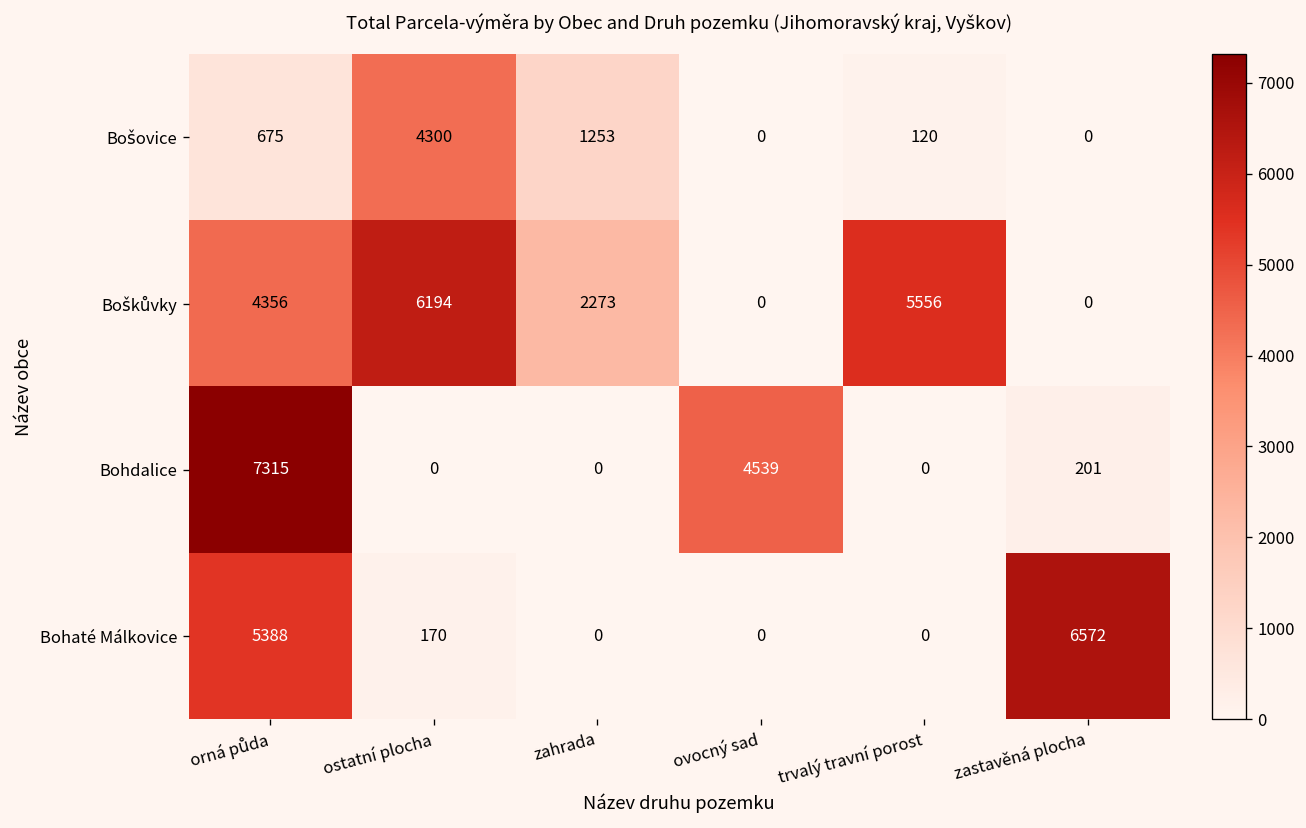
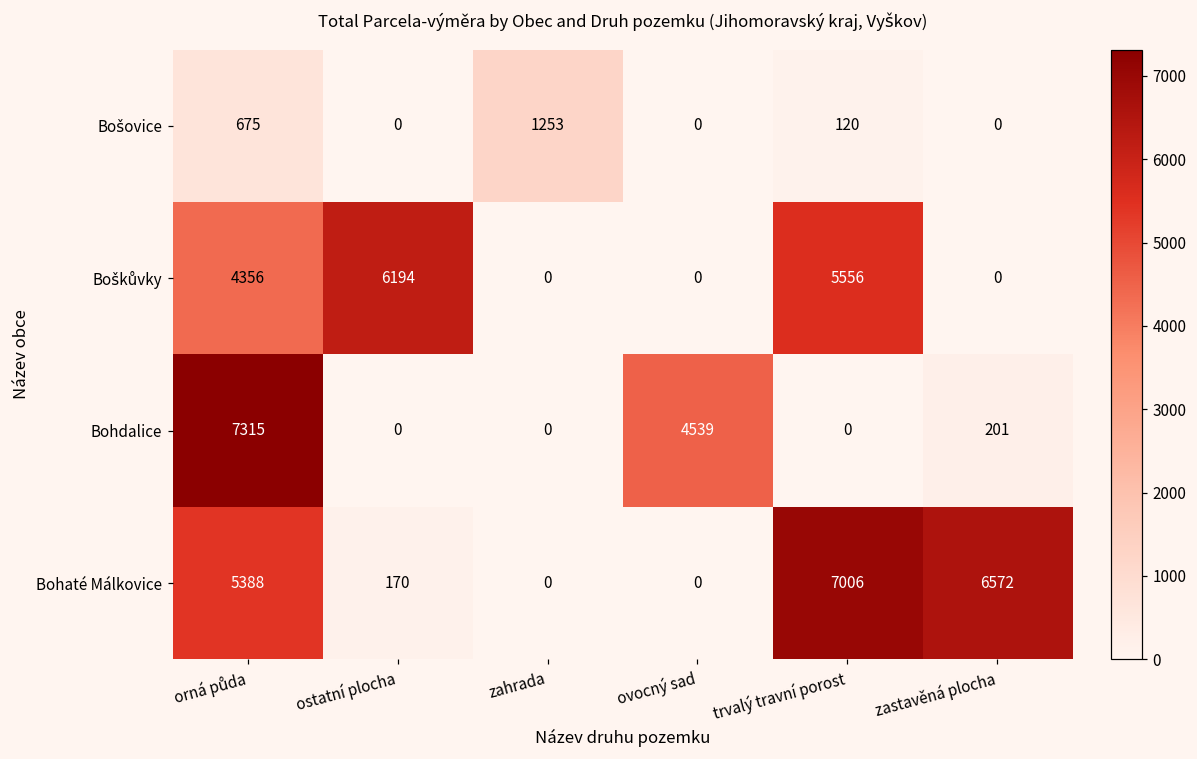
  {
    "Bošovice": {
      "orná půda": 675,
-     "ostatní plocha": 4300,
+     "ostatní plocha": 0,
      "zahrada": 1253,
      "ovocný sad": 0,
      "trvalý travní porost": 120,
      "zastavěná plocha": 0
    },
    "Boškůvky": {
      "orná půda": 4356,
      "ostatní plocha": 6194,
-     "zahrada": 2273,
+     "zahrada": 0,
      "ovocný sad": 0,
      "trvalý travní porost": 5556,
      "zastavěná plocha": 0
    },
    "Bohdalice": {
      "orná půda": 7315,
      "ostatní plocha": 0,
      "zahrada": 0,
      "ovocný sad": 4539,
      "trvalý travní porost": 0,
      "zastavěná plocha": 201
    },
    "Bohaté Málkovice": {
      "orná půda": 5388,
      "ostatní plocha": 170,
      "zahrada": 0,
      "ovocný sad": 0,
-     "trvalý travní porost": 0,
+     "trvalý travní porost": 7006,
      "zastavěná plocha": 6572
    }
  }
